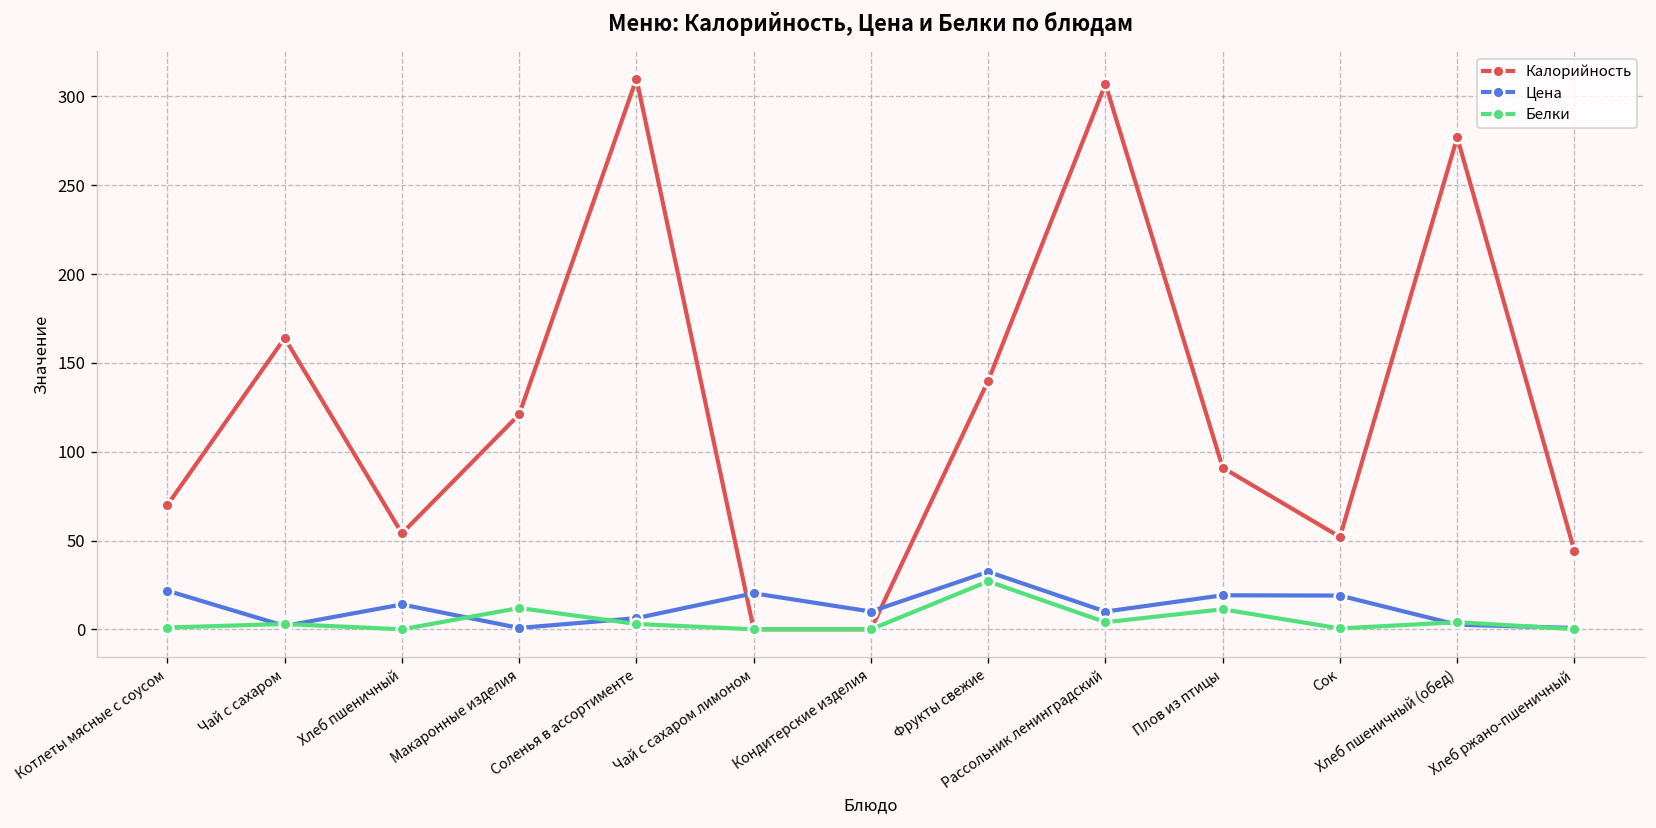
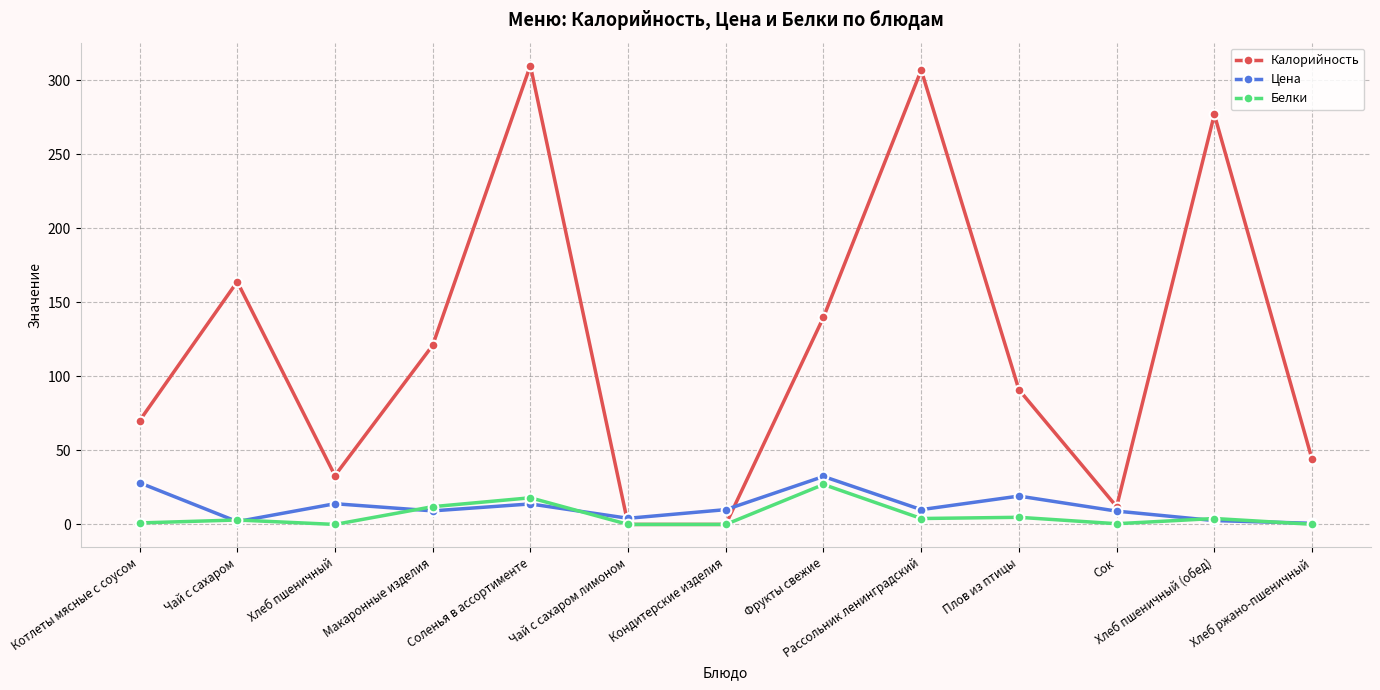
  {
    "Калорийность": {
      "Котлеты мясные с соусом": 70,
      "Чай с сахаром": 164,
-     "Хлеб пшеничный": 54,
+     "Хлеб пшеничный": 33,
      "Макаронные изделия": 121,
      "Соленья в ассортименте": 310,
      "Фрукты свежие": 140,
      "Рассольник ленинградский": 307,
      "Плов из птицы": 91,
-     "Сок": 52,
+     "Сок": 12,
      "Хлеб пшеничный (обед)": 277,
      "Хлеб ржано-пшеничный": 44
    },
    "Цена": {
-     "Котлеты мясные с соусом": 22,
+     "Котлеты мясные с соусом": 28,
      "Хлеб пшеничный": 14,
-     "Макаронные изделия": 1,
-     "Соленья в ассортименте": 6,
-     "Чай с сахаром лимоном": 20,
+     "Макаронные изделия": 9,
+     "Соленья в ассортименте": 14,
+     "Чай с сахаром лимоном": 4,
      "Кондитерские изделия": 10,
      "Фрукты свежие": 32,
      "Рассольник ленинградский": 10,
      "Плов из птицы": 19,
-     "Сок": 19
+     "Сок": 9
    },
    "Белки": {
      "Котлеты мясные с соусом": 1,
      "Хлеб пшеничный": 0,
      "Макаронные изделия": 12,
-     "Соленья в ассортименте": 3,
+     "Соленья в ассортименте": 18,
      "Фрукты свежие": 27,
      "Рассольник ленинградский": 4,
-     "Плов из птицы": 11,
+     "Плов из птицы": 5,
      "Сок": 0
    }
  }
